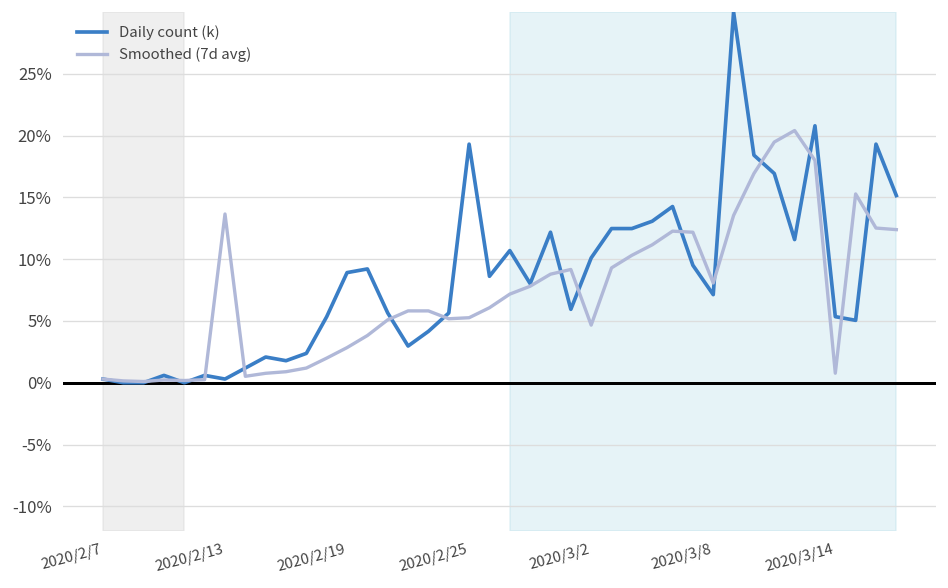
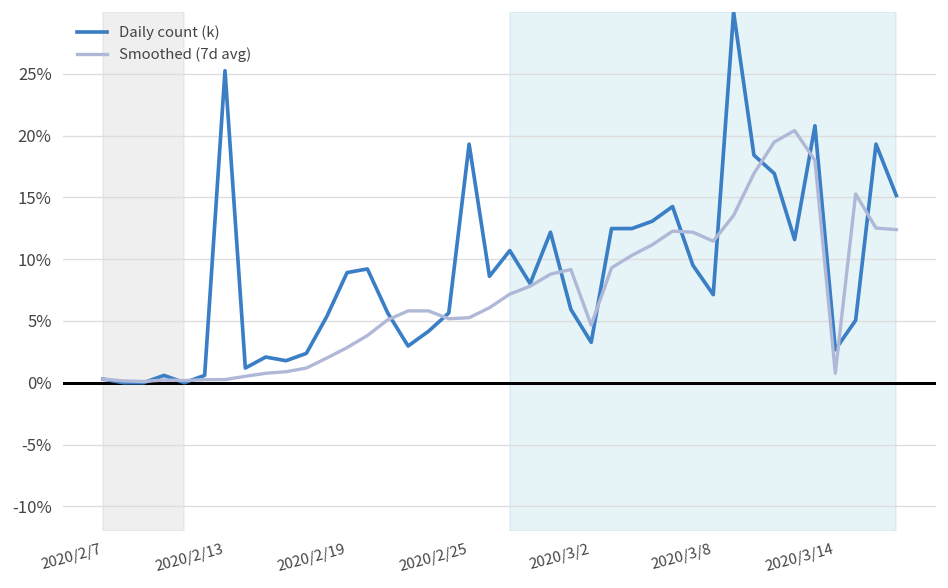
  {
    "Daily count (k)": {
-     "2020/2/13": "0.3%",
+     "2020/2/13": "25.2%",
      "2020/2/19": "8.9%",
      "2020/2/25": "19.3%",
-     "2020/3/2": "10.1%",
+     "2020/3/2": "3.3%",
      "2020/3/8": "7.1%",
-     "2020/3/14": "5.3%"
+     "2020/3/14": "2.7%"
    },
    "Smoothed (7d avg)": {
-     "2020/2/13": "13.7%",
+     "2020/2/13": "0.3%",
      "2020/2/19": "2.8%",
      "2020/2/25": "5.3%",
      "2020/3/2": "4.7%",
-     "2020/3/8": "8.1%",
+     "2020/3/8": "11.5%",
      "2020/3/14": "0.8%"
    }
  }
